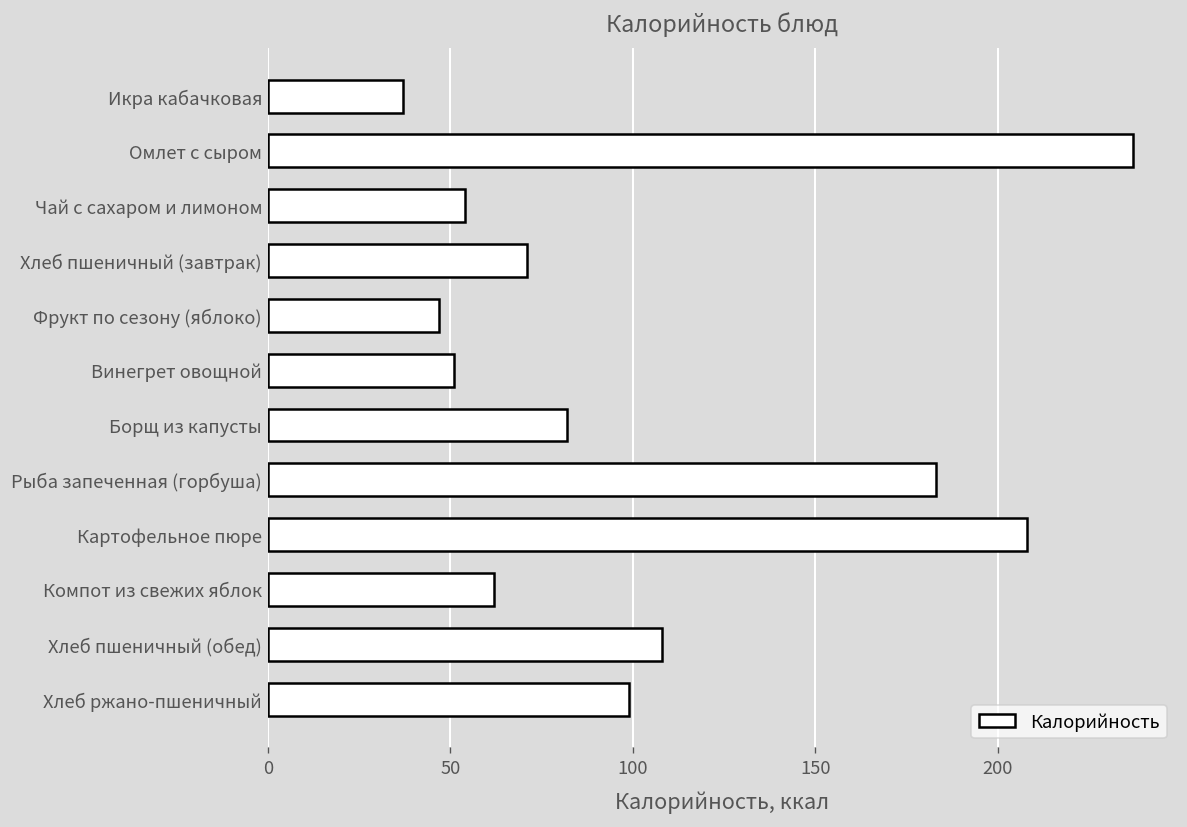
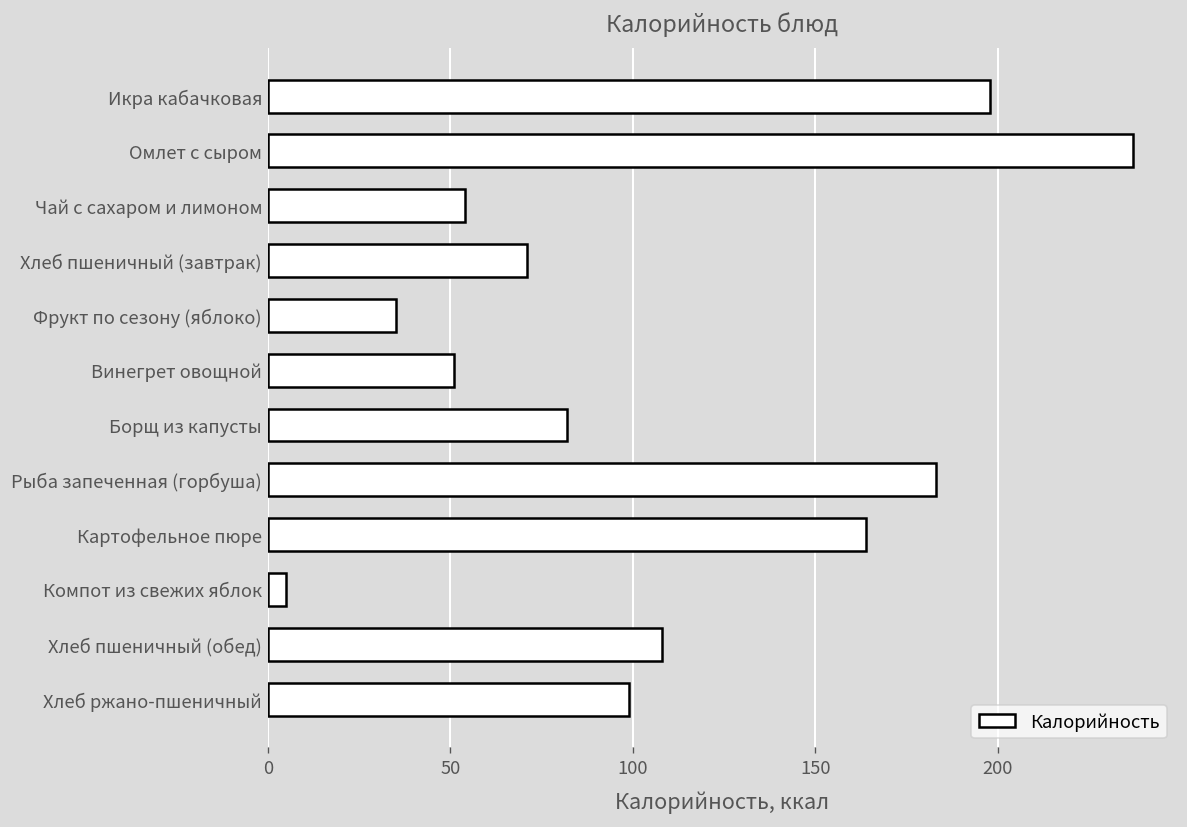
  {
-   "Икра кабачковая": 37,
+   "Икра кабачковая": 198,
    "Омлет с сыром": 237,
    "Чай с сахаром и лимоном": 54,
    "Хлеб пшеничный (завтрак)": 71,
-   "Фрукт по сезону (яблоко)": 47,
+   "Фрукт по сезону (яблоко)": 35,
    "Винегрет овощной": 51,
    "Борщ из капусты": 82,
    "Рыба запеченная (горбуша)": 183,
-   "Картофельное пюре": 208,
-   "Компот из свежих яблок": 62,
+   "Картофельное пюре": 164,
+   "Компот из свежих яблок": 5,
    "Хлеб пшеничный (обед)": 108,
    "Хлеб ржано-пшеничный": 99
  }
